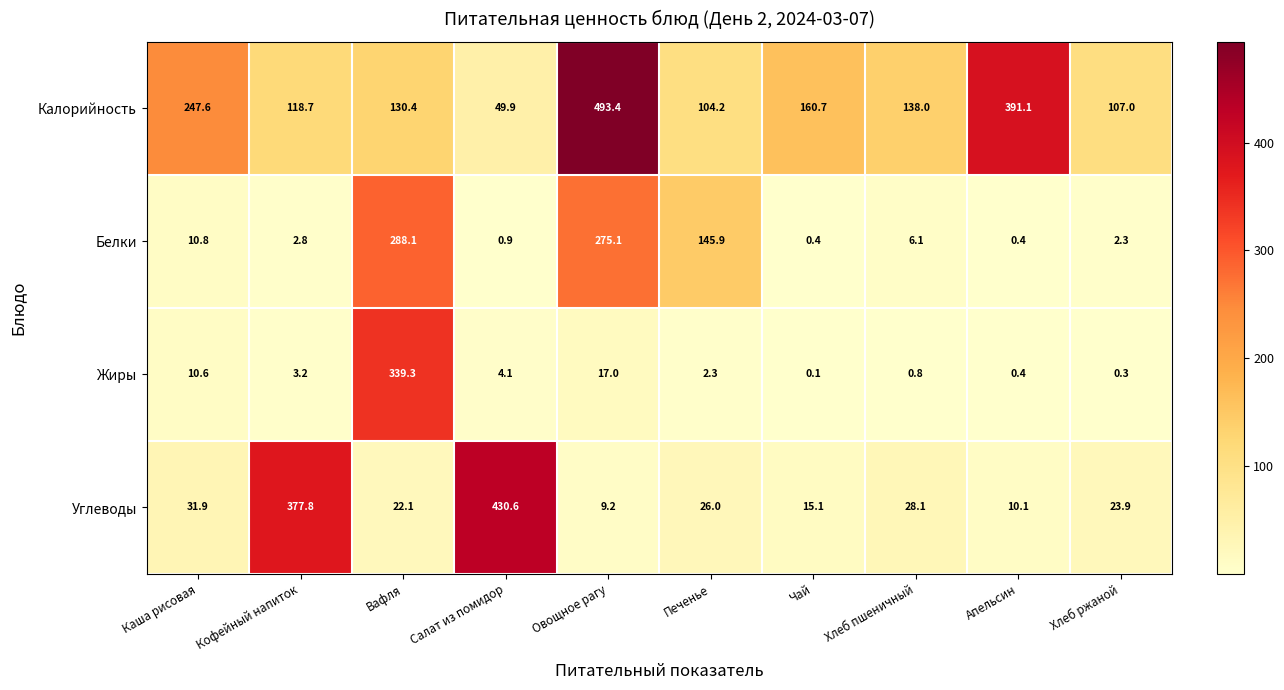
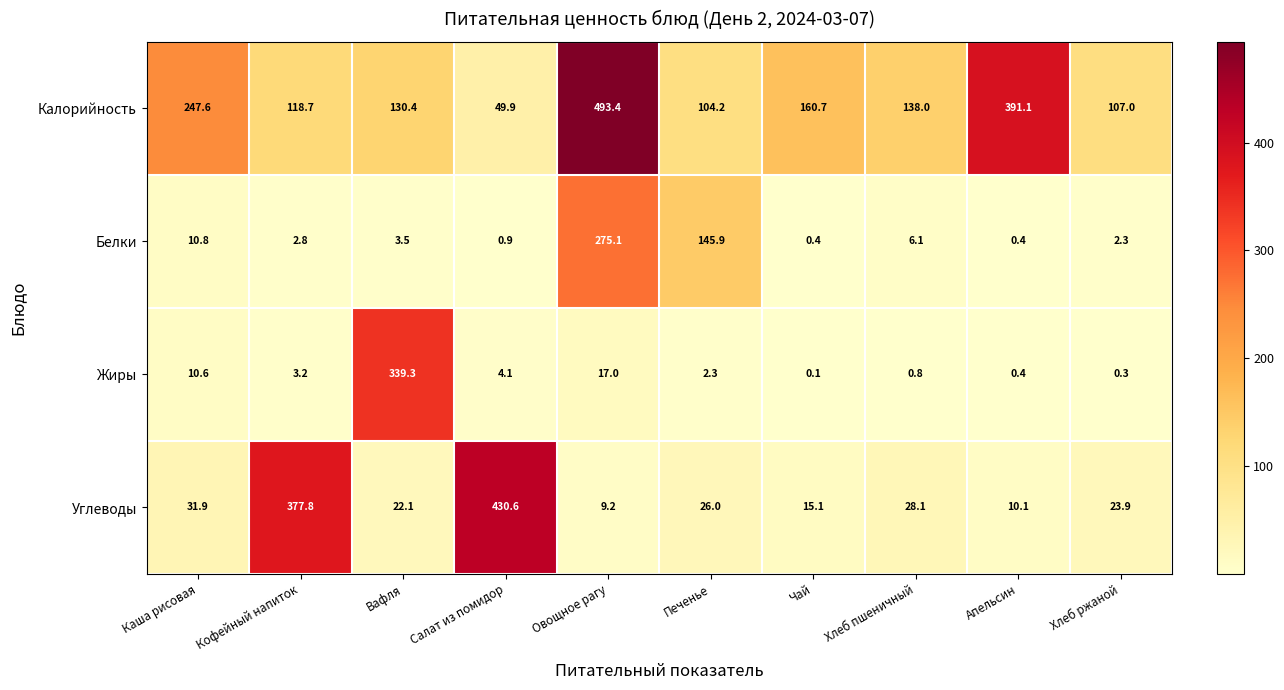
  {
    "Калорийность": {
      "Каша рисовая": 247.6,
      "Кофейный напиток": 118.7,
      "Вафля": 130.4,
      "Салат из помидор": 49.9,
      "Овощное рагу": 493.4,
      "Печенье": 104.2,
      "Чай": 160.7,
      "Хлеб пшеничный": 138.0,
      "Апельсин": 391.1,
      "Хлеб ржаной": 107.0
    },
    "Белки": {
      "Каша рисовая": 10.8,
      "Кофейный напиток": 2.8,
-     "Вафля": 288.1,
+     "Вафля": 3.5,
      "Салат из помидор": 0.9,
      "Овощное рагу": 275.1,
      "Печенье": 145.9,
      "Чай": 0.4,
      "Хлеб пшеничный": 6.1,
      "Апельсин": 0.4,
      "Хлеб ржаной": 2.3
    },
    "Жиры": {
      "Каша рисовая": 10.6,
      "Кофейный напиток": 3.2,
      "Вафля": 339.3,
      "Салат из помидор": 4.1,
      "Овощное рагу": 17.0,
      "Печенье": 2.3,
      "Чай": 0.1,
      "Хлеб пшеничный": 0.8,
      "Апельсин": 0.4,
      "Хлеб ржаной": 0.3
    },
    "Углеводы": {
      "Каша рисовая": 31.9,
      "Кофейный напиток": 377.8,
      "Вафля": 22.1,
      "Салат из помидор": 430.6,
      "Овощное рагу": 9.2,
      "Печенье": 26.0,
      "Чай": 15.1,
      "Хлеб пшеничный": 28.1,
      "Апельсин": 10.1,
      "Хлеб ржаной": 23.9
    }
  }
